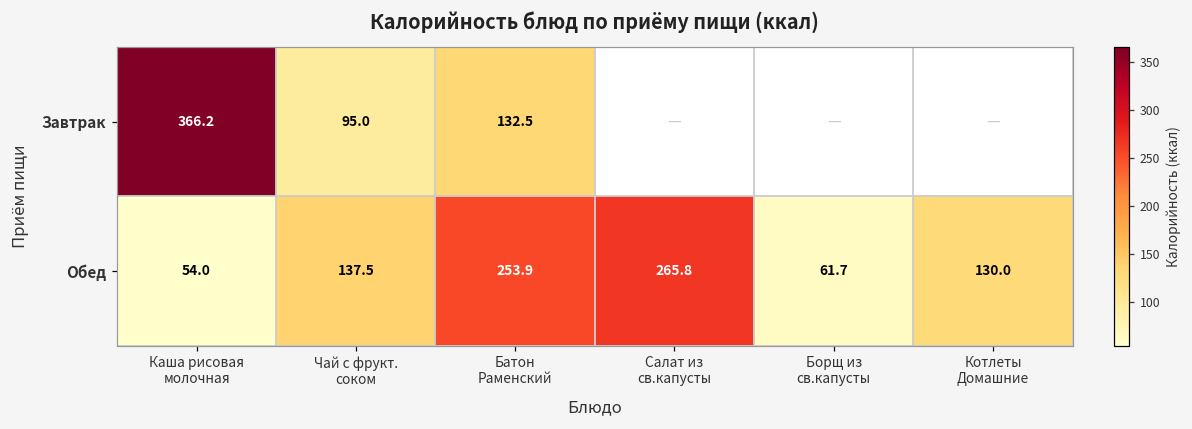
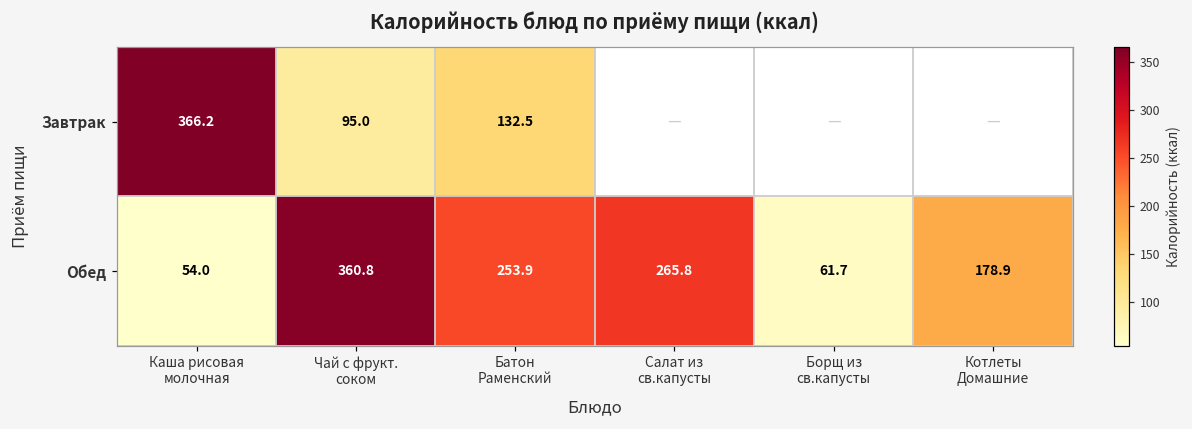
  {
    "Завтрак": {
      "Каша рисовая молочная": 366.2,
      "Чай с фрукт. соком": 95.0,
      "Батон Раменский": 132.5
    },
    "Обед": {
      "Каша рисовая молочная": 54.0,
-     "Чай с фрукт. соком": 137.5,
+     "Чай с фрукт. соком": 360.8,
      "Батон Раменский": 253.9,
      "Салат из св.капусты": 265.8,
      "Борщ из св.капусты": 61.7,
-     "Котлеты Домашние": 130.0
+     "Котлеты Домашние": 178.9
    }
  }
